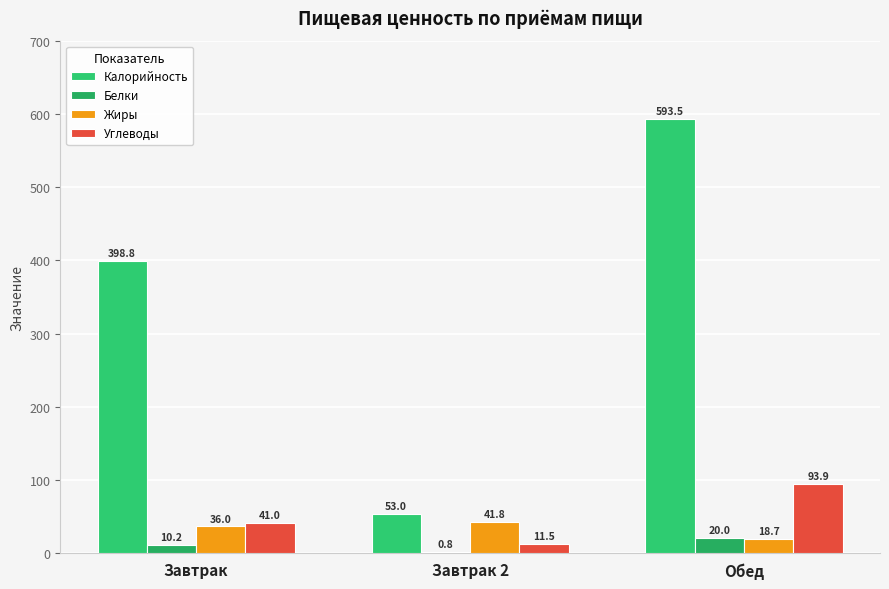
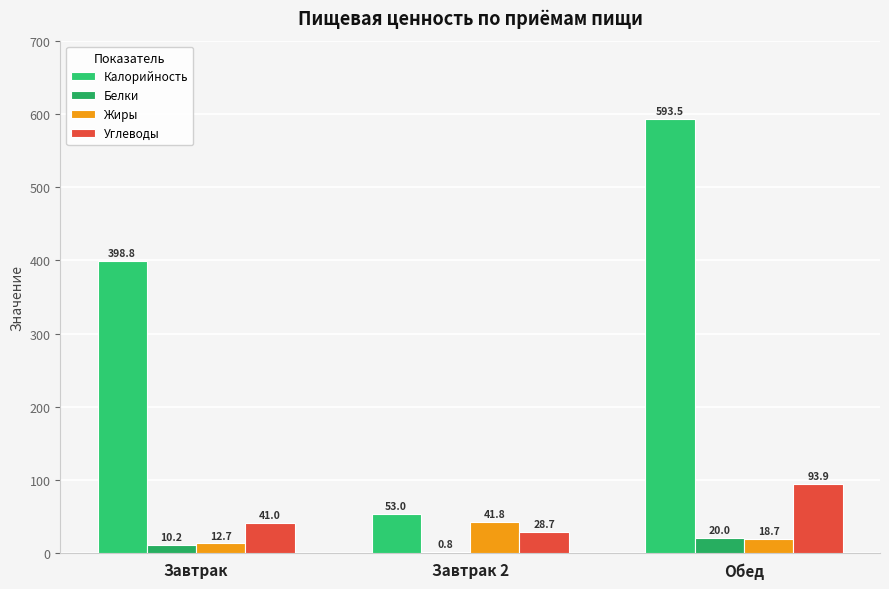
  {
    "Жиры": {
-     "Завтрак": 36.0,
+     "Завтрак": 12.7,
      "Завтрак 2": 41.8,
      "Обед": 18.7
    },
    "Углеводы": {
      "Завтрак": 41.0,
-     "Завтрак 2": 11.5,
+     "Завтрак 2": 28.7,
      "Обед": 93.9
    }
  }
